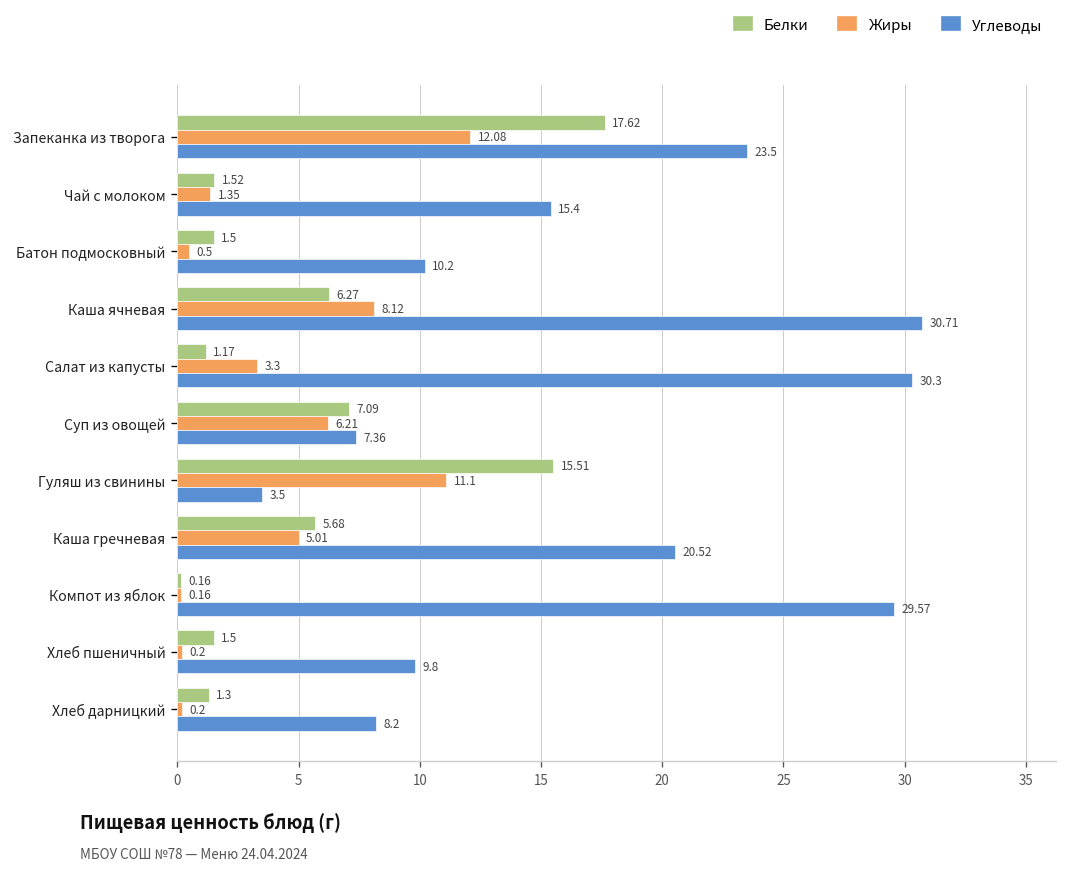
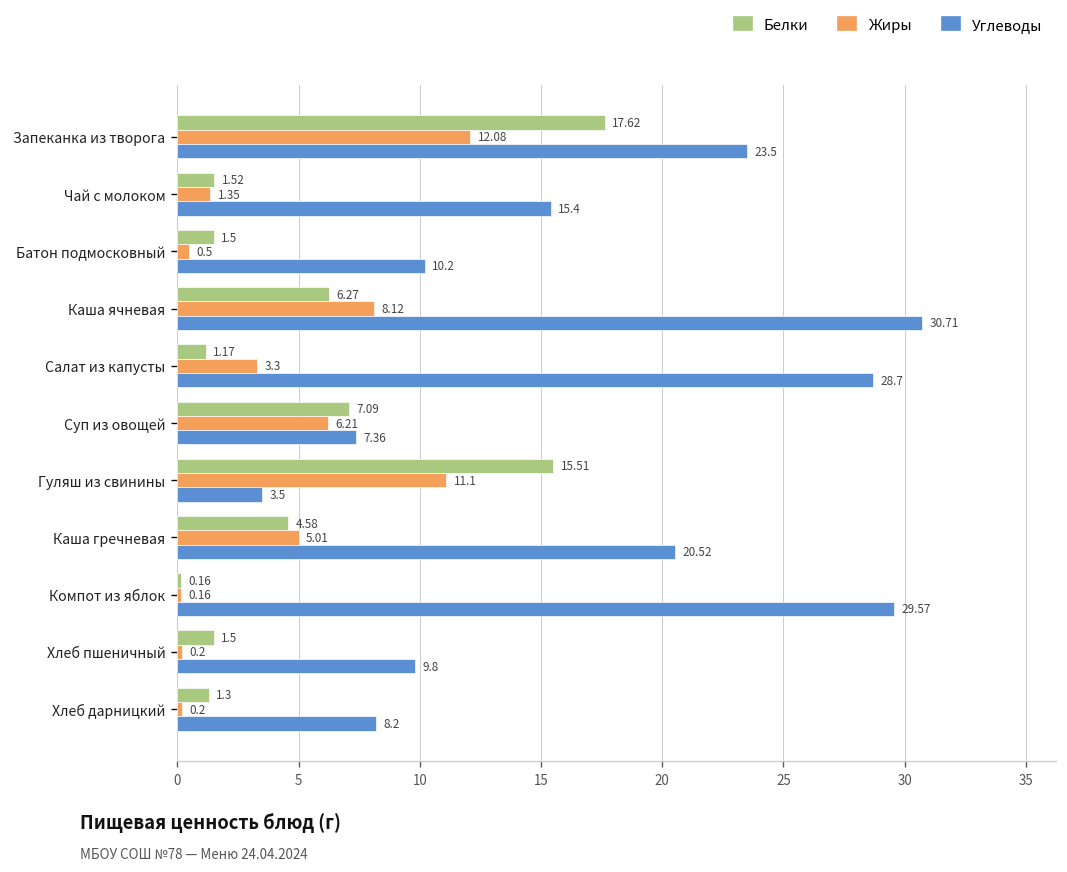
  {
    "Белки": {
      "Запеканка из творога": 17.62,
      "Чай с молоком": 1.52,
      "Батон подмосковный": 1.5,
      "Каша ячневая": 6.27,
      "Салат из капусты": 1.17,
      "Суп из овощей": 7.09,
      "Гуляш из свинины": 15.51,
-     "Каша гречневая": 5.68,
+     "Каша гречневая": 4.58,
      "Компот из яблок": 0.16,
      "Хлеб пшеничный": 1.5,
      "Хлеб дарницкий": 1.3
    },
    "Жиры": {
      "Запеканка из творога": 12.08,
      "Чай с молоком": 1.35,
      "Батон подмосковный": 0.5,
      "Каша ячневая": 8.12,
      "Салат из капусты": 3.3,
      "Суп из овощей": 6.21,
      "Гуляш из свинины": 11.1,
      "Каша гречневая": 5.01,
      "Компот из яблок": 0.16,
      "Хлеб пшеничный": 0.2,
      "Хлеб дарницкий": 0.2
    },
    "Углеводы": {
      "Запеканка из творога": 23.5,
      "Чай с молоком": 15.4,
      "Батон подмосковный": 10.2,
      "Каша ячневая": 30.71,
-     "Салат из капусты": 30.3,
+     "Салат из капусты": 28.7,
      "Суп из овощей": 7.36,
      "Гуляш из свинины": 3.5,
      "Каша гречневая": 20.52,
      "Компот из яблок": 29.57,
      "Хлеб пшеничный": 9.8,
      "Хлеб дарницкий": 8.2
    }
  }
